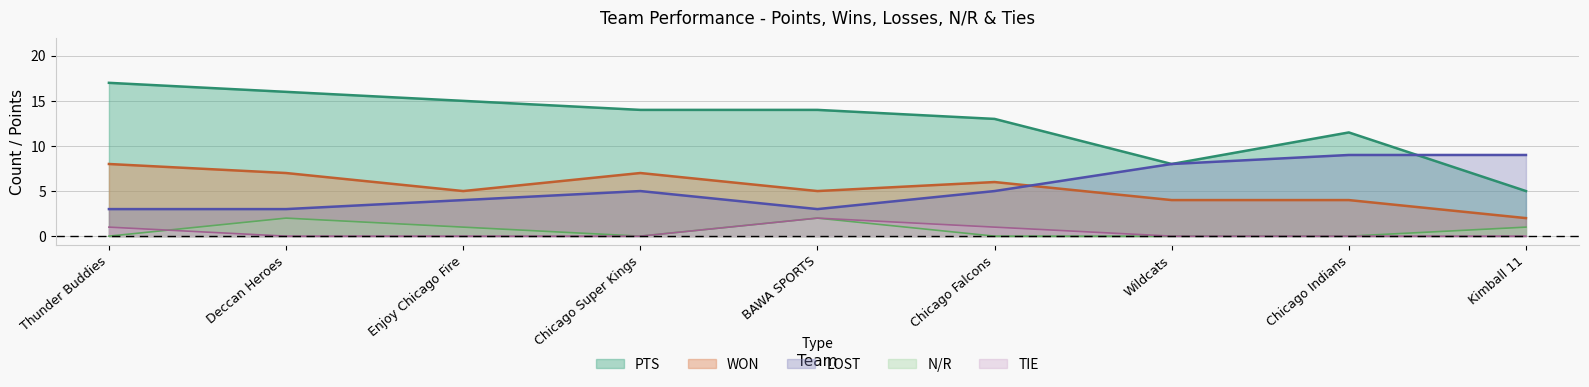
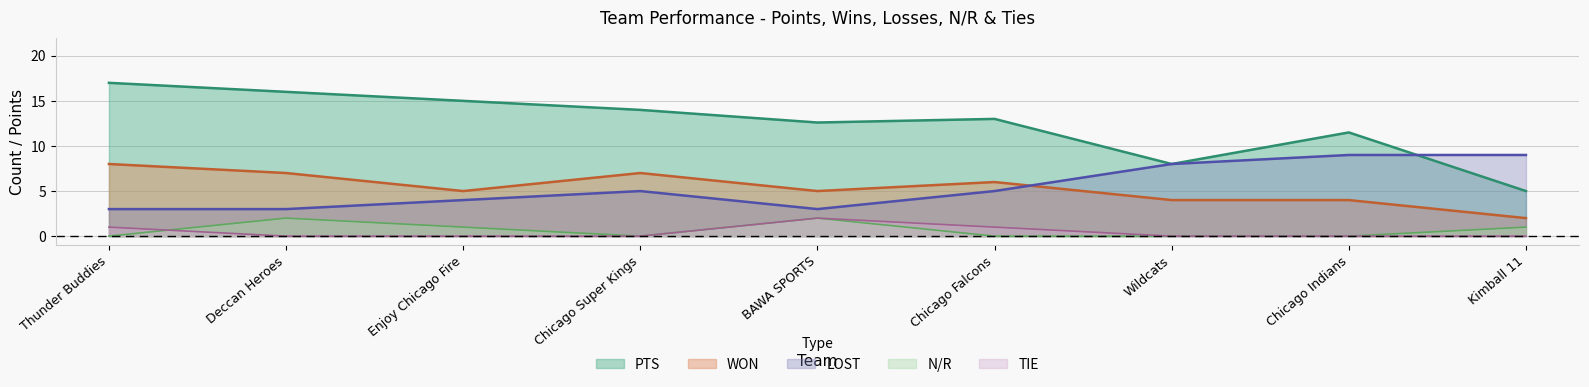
  {
    "PTS": {
      "Thunder Buddies": 17,
      "Deccan Heroes": 16,
      "Enjoy Chicago Fire": 15,
      "Chicago Super Kings": 14,
-     "BAWA SPORTS": 14,
+     "BAWA SPORTS": 13,
      "Chicago Falcons": 13,
      "Chicago Indians": 12,
      "Kimball 11": 5
    },
    "WON": {
      "Thunder Buddies": 8,
      "Deccan Heroes": 7,
      "Enjoy Chicago Fire": 5,
      "Chicago Super Kings": 7,
      "BAWA SPORTS": 5,
      "Chicago Falcons": 6,
      "Wildcats": 4,
      "Chicago Indians": 4,
      "Kimball 11": 2
    }
  }
